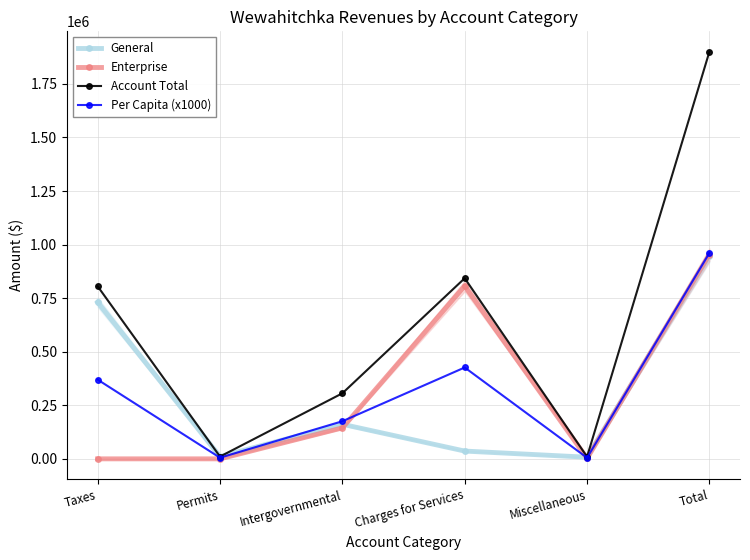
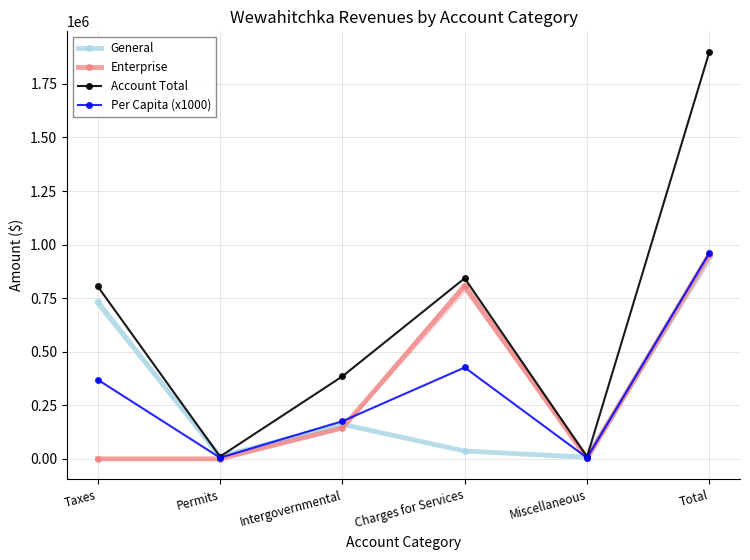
  {
    "Account Total": {
      "Taxes": 810000,
-     "Intergovernmental": 310000,
+     "Intergovernmental": 390000,
      "Charges for Services": 840000,
      "Total": 1900000
    },
    "Per Capita (x1000)": {
      "Taxes": 370000,
      "Charges for Services": 430000
    }
  }
